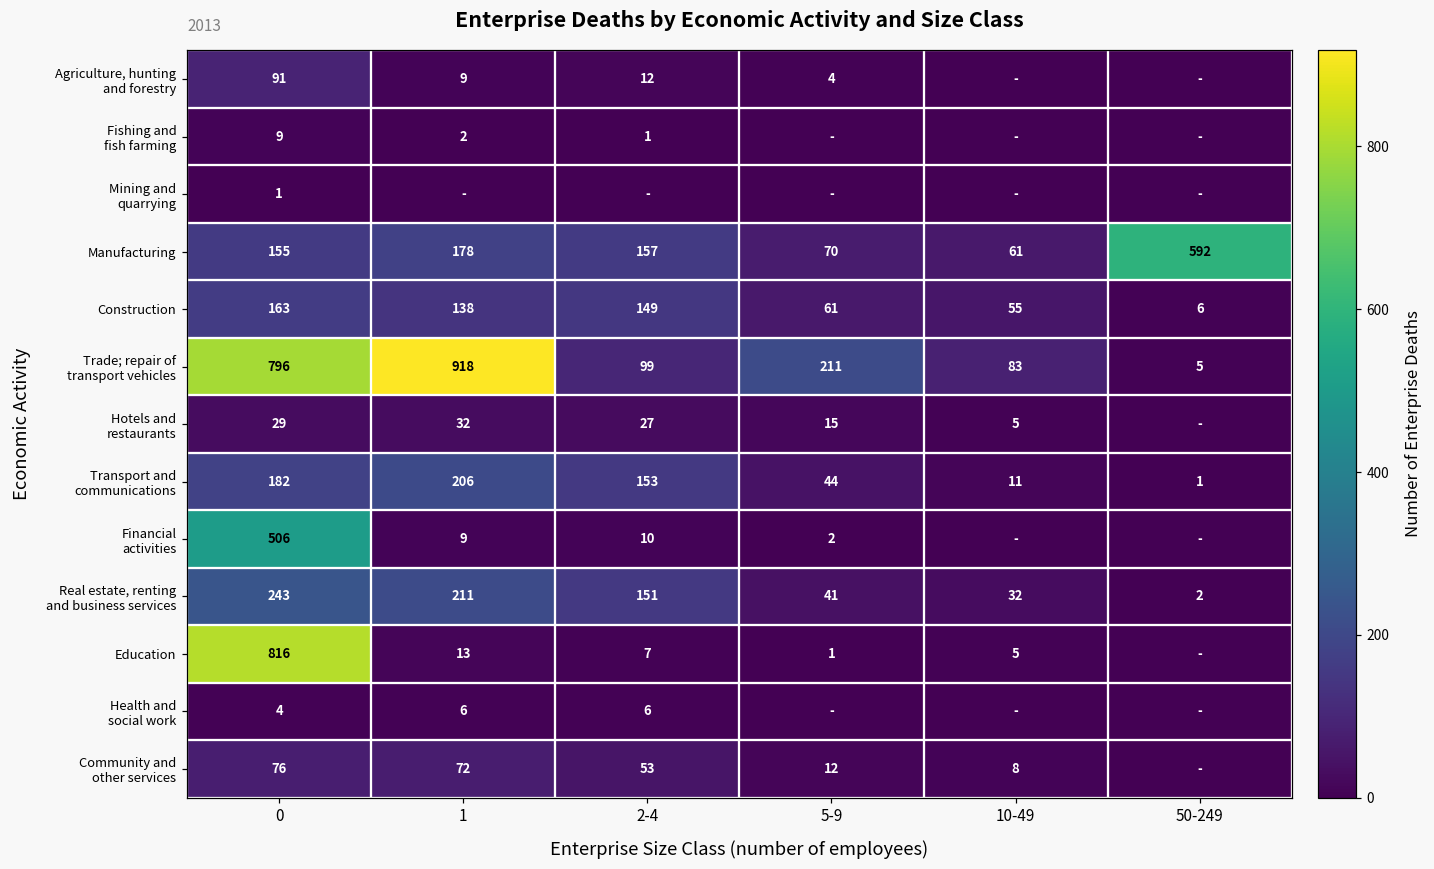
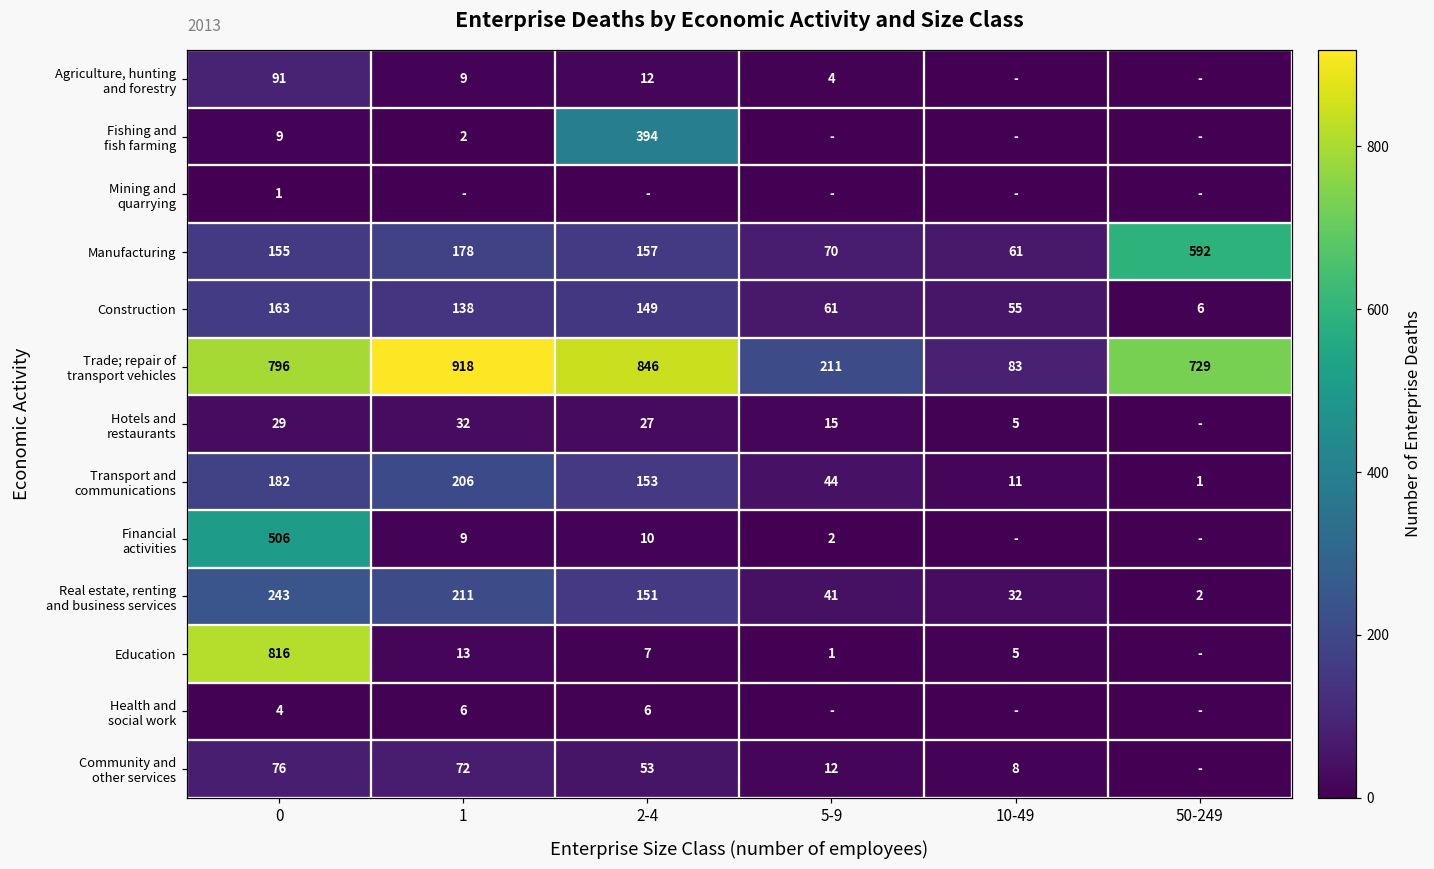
  {
    "Agriculture, hunting and forestry": {
      "0": 91,
      "1": 9,
      "2-4": 12,
      "5-9": 4
    },
    "Fishing and fish farming": {
      "0": 9,
      "1": 2,
-     "2-4": 1
+     "2-4": 394
    },
    "Mining and quarrying": {
      "0": 1
    },
    "Manufacturing": {
      "0": 155,
      "1": 178,
      "2-4": 157,
      "5-9": 70,
      "10-49": 61,
      "50-249": 592
    },
    "Construction": {
      "0": 163,
      "1": 138,
      "2-4": 149,
      "5-9": 61,
      "10-49": 55,
      "50-249": 6
    },
    "Trade; repair of transport vehicles": {
      "0": 796,
      "1": 918,
-     "2-4": 99,
+     "2-4": 846,
      "5-9": 211,
      "10-49": 83,
-     "50-249": 5
+     "50-249": 729
    },
    "Hotels and restaurants": {
      "0": 29,
      "1": 32,
      "2-4": 27,
      "5-9": 15,
      "10-49": 5
    },
    "Transport and communications": {
      "0": 182,
      "1": 206,
      "2-4": 153,
      "5-9": 44,
      "10-49": 11,
      "50-249": 1
    },
    "Financial activities": {
      "0": 506,
      "1": 9,
      "2-4": 10,
      "5-9": 2
    },
    "Real estate, renting and business services": {
      "0": 243,
      "1": 211,
      "2-4": 151,
      "5-9": 41,
      "10-49": 32,
      "50-249": 2
    },
    "Education": {
      "0": 816,
      "1": 13,
      "2-4": 7,
      "5-9": 1,
      "10-49": 5
    },
    "Health and social work": {
      "0": 4,
      "1": 6,
      "2-4": 6
    },
    "Community and other services": {
      "0": 76,
      "1": 72,
      "2-4": 53,
      "5-9": 12,
      "10-49": 8
    }
  }
